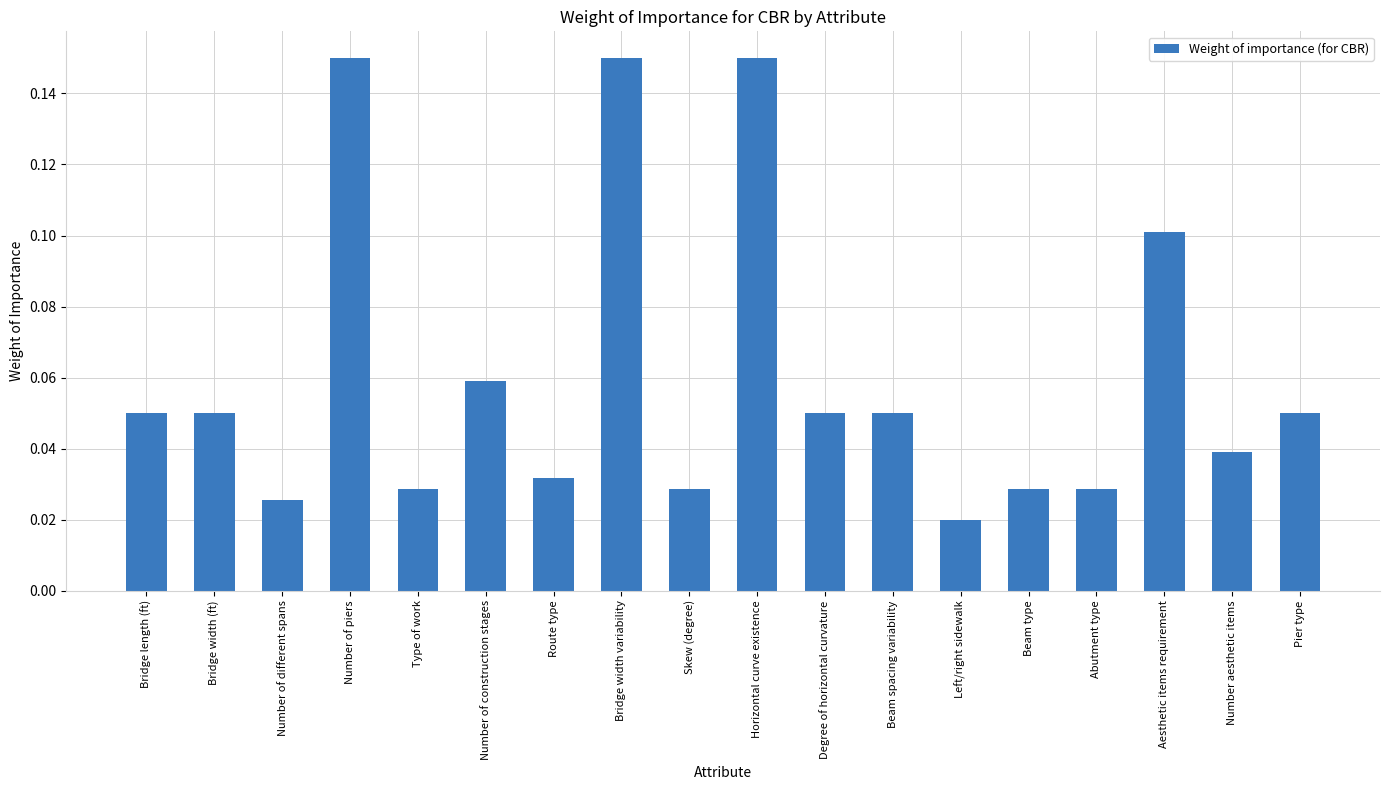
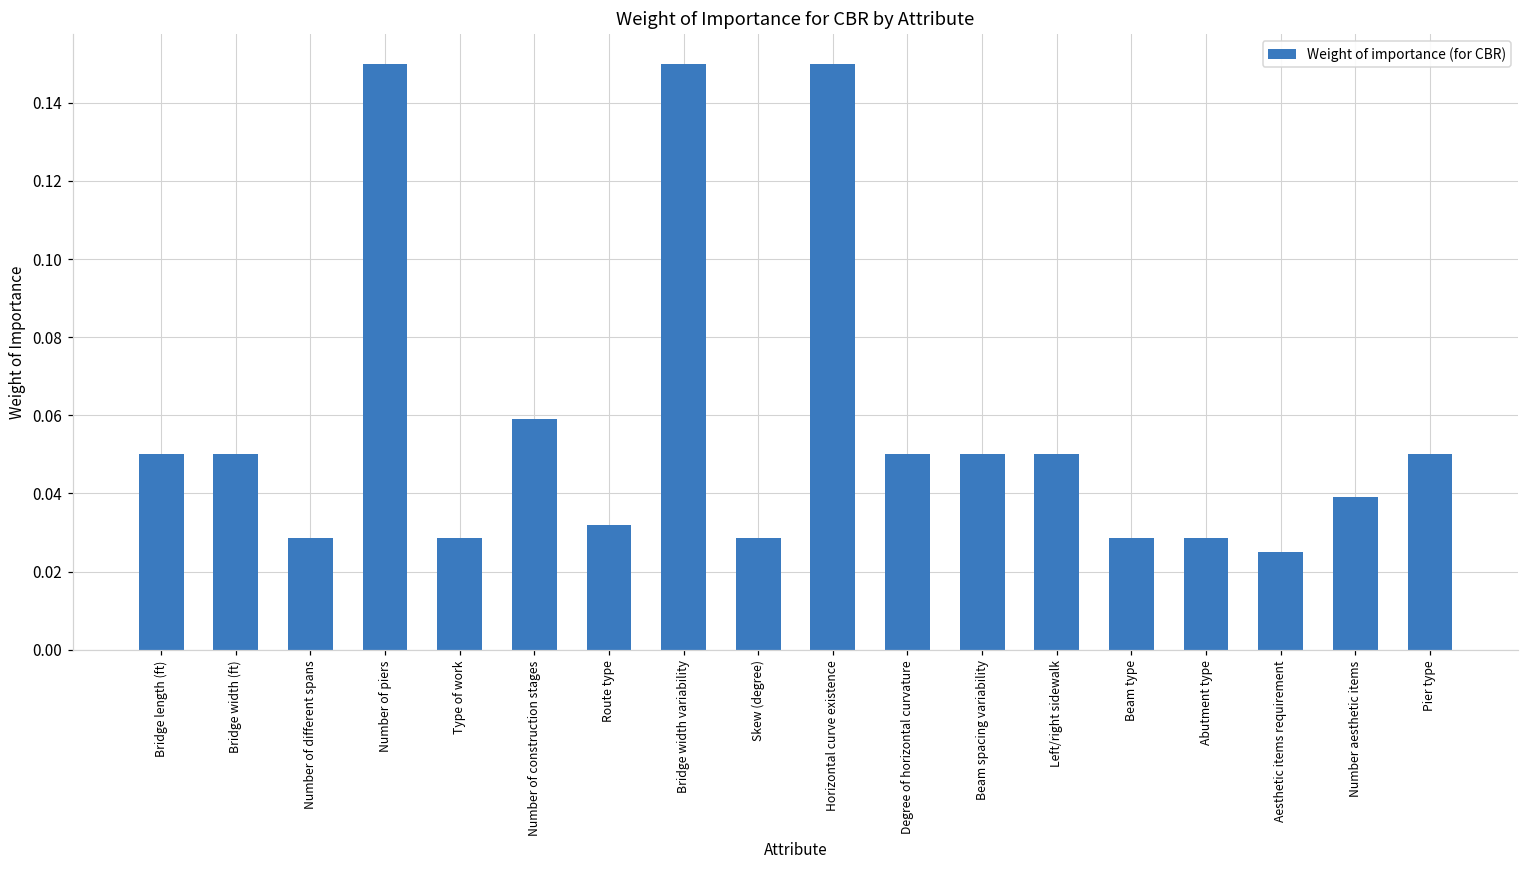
  {
    "Bridge length (ft)": 0.050,
    "Bridge width (ft)": 0.050,
-   "Number of different spans": 0.026,
+   "Number of different spans": 0.029,
    "Number of piers": 0.150,
    "Type of work": 0.029,
    "Number of construction stages": 0.059,
    "Route type": 0.032,
    "Bridge width variability": 0.150,
    "Skew (degree)": 0.029,
    "Horizontal curve existence": 0.150,
    "Degree of horizontal curvature": 0.050,
    "Beam spacing variability": 0.050,
-   "Left/right sidewalk": 0.02,
+   "Left/right sidewalk": 0.05,
    "Beam type": 0.029,
    "Abutment type": 0.029,
-   "Aesthetic items requirement": 0.101,
+   "Aesthetic items requirement": 0.025,
    "Number aesthetic items": 0.039,
    "Pier type": 0.050
  }
